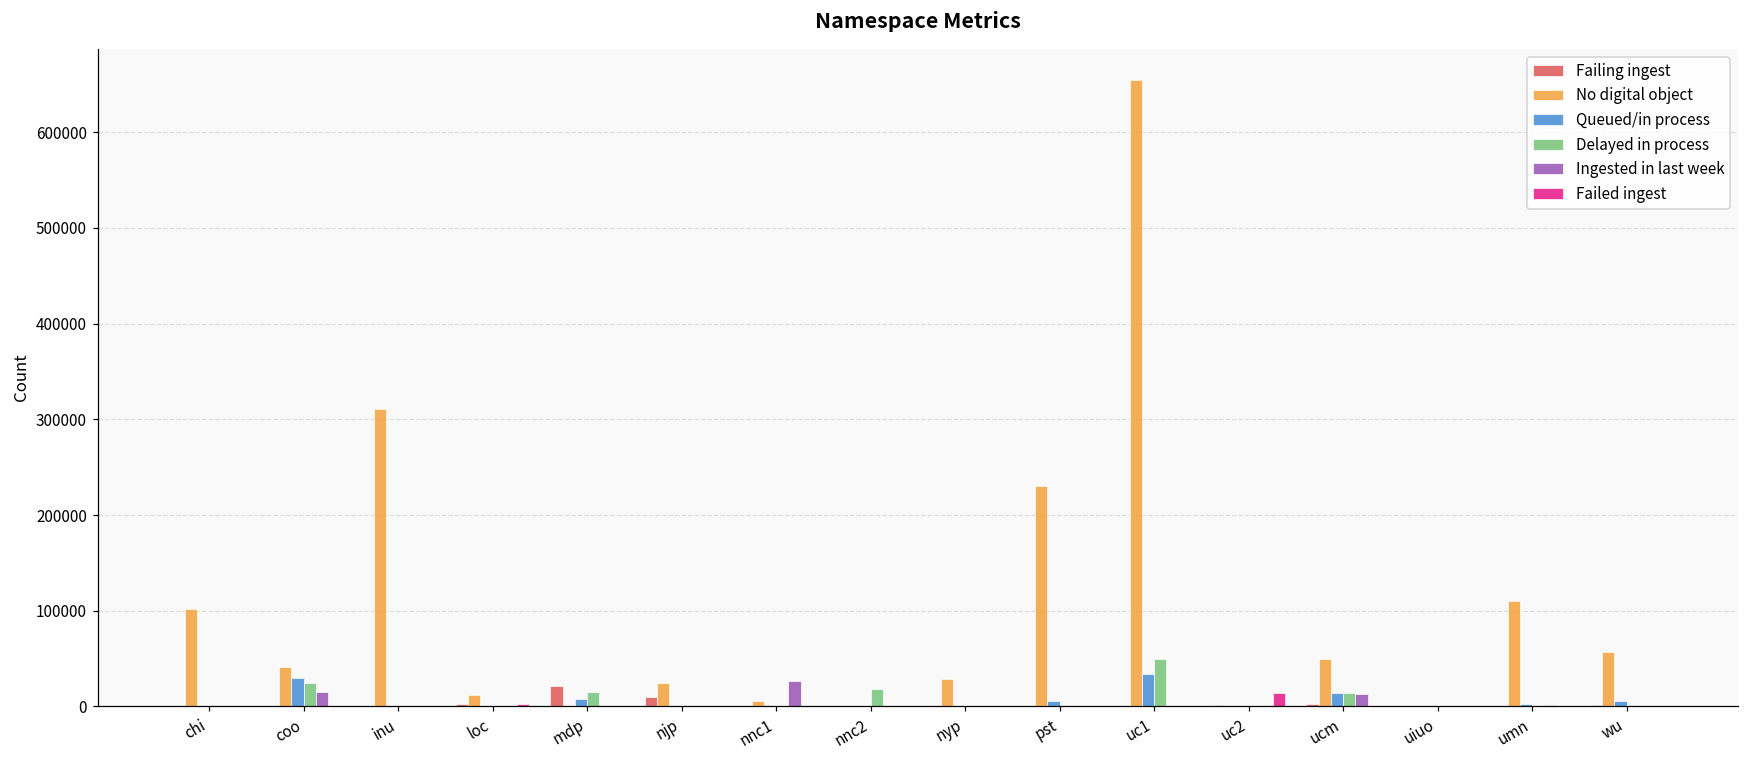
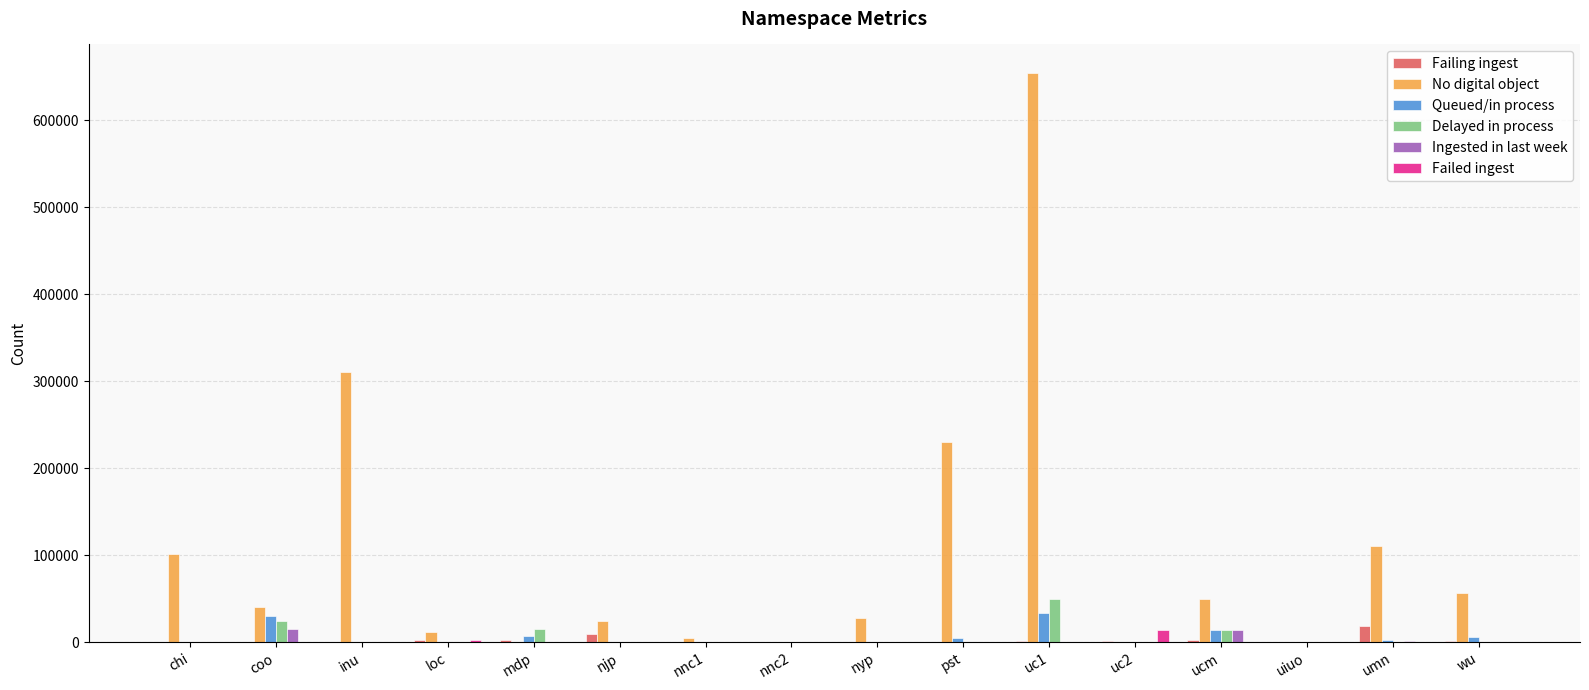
  {
    "Failing ingest": {
      "chi": 0,
-     "mdp": 20000,
+     "mdp": 0,
      "njp": 10000,
-     "umn": 0
+     "umn": 20000
    },
    "No digital object": {
      "chi": 100000,
      "coo": 40000,
      "inu": 310000,
      "loc": 10000,
      "mdp": 0,
      "njp": 20000,
      "nnc1": 10000,
      "nnc2": 0,
      "nyp": 30000,
      "pst": 230000,
      "uc1": 650000,
      "ucm": 50000,
      "umn": 110000,
      "wu": 60000
    },
    "Queued/in process": {
      "coo": 30000,
      "loc": 0,
      "mdp": 10000,
      "nnc2": 0,
      "pst": 10000,
      "uc1": 30000,
      "uc2": 0,
      "ucm": 10000,
      "uiuo": 0,
      "wu": 10000
    },
    "Delayed in process": {
      "coo": 20000,
      "loc": 0,
      "mdp": 20000,
-     "nnc2": 20000,
+     "nnc2": 0,
      "uc1": 50000,
      "uc2": 0,
      "ucm": 10000,
      "uiuo": 0
    },
    "Ingested in last week": {
      "coo": 20000,
      "loc": 0,
-     "nnc1": 30000,
+     "nnc1": 0,
      "nnc2": 0,
      "nyp": 0,
      "uc2": 0,
      "ucm": 10000,
      "uiuo": 0
    },
    "Failed ingest": {
      "chi": 0,
      "inu": 0,
      "nnc1": 0,
      "pst": 0,
      "uc2": 10000,
      "umn": 0,
      "wu": 0
    }
  }
